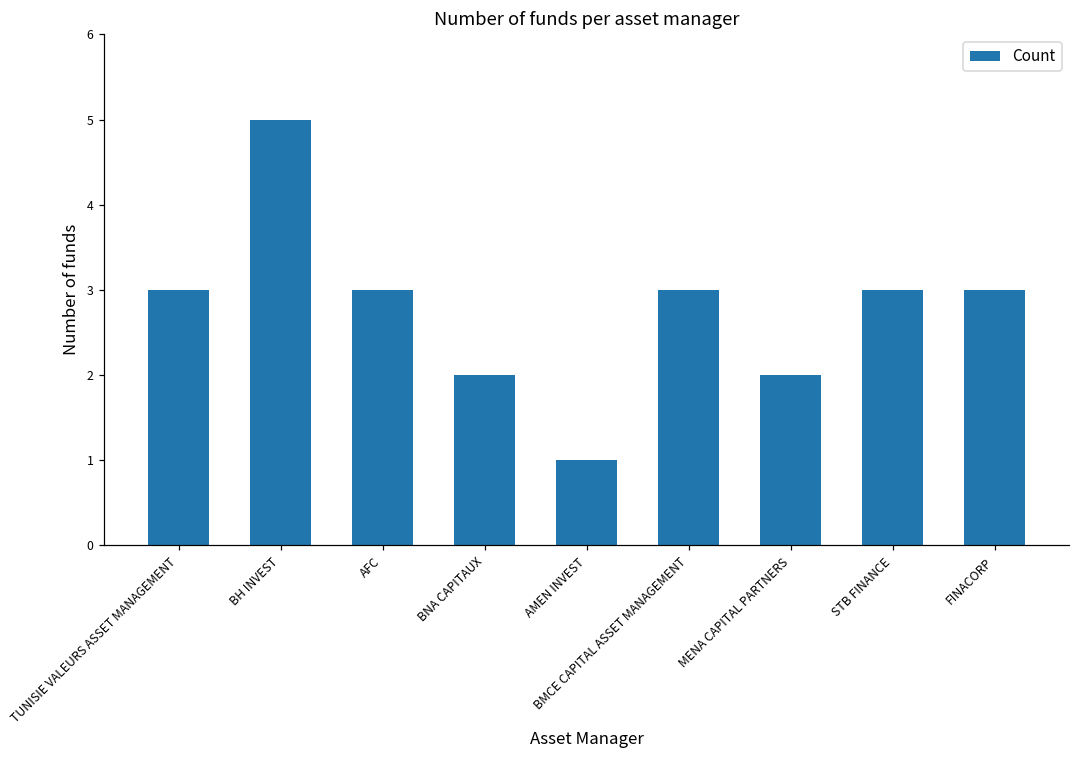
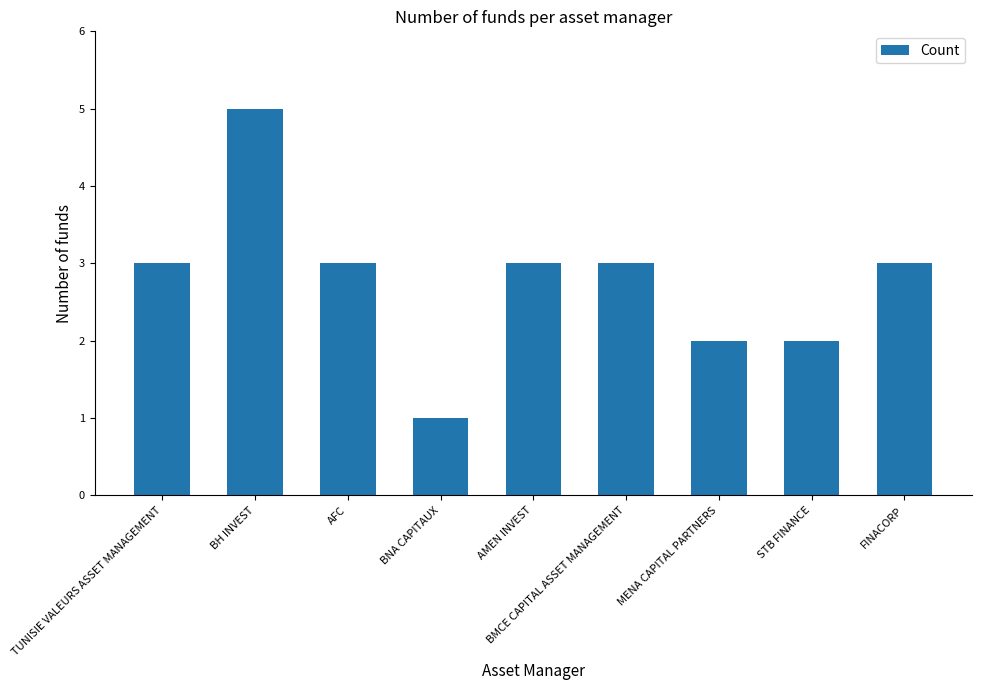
  {
    "TUNISIE VALEURS ASSET MANAGEMENT": 3,
    "BH INVEST": 5,
    "AFC": 3,
-   "BNA CAPITAUX": 2,
-   "AMEN INVEST": 1,
+   "BNA CAPITAUX": 1,
+   "AMEN INVEST": 3,
    "BMCE CAPITAL ASSET MANAGEMENT": 3,
    "MENA CAPITAL PARTNERS": 2,
-   "STB FINANCE": 3,
+   "STB FINANCE": 2,
    "FINACORP": 3
  }
